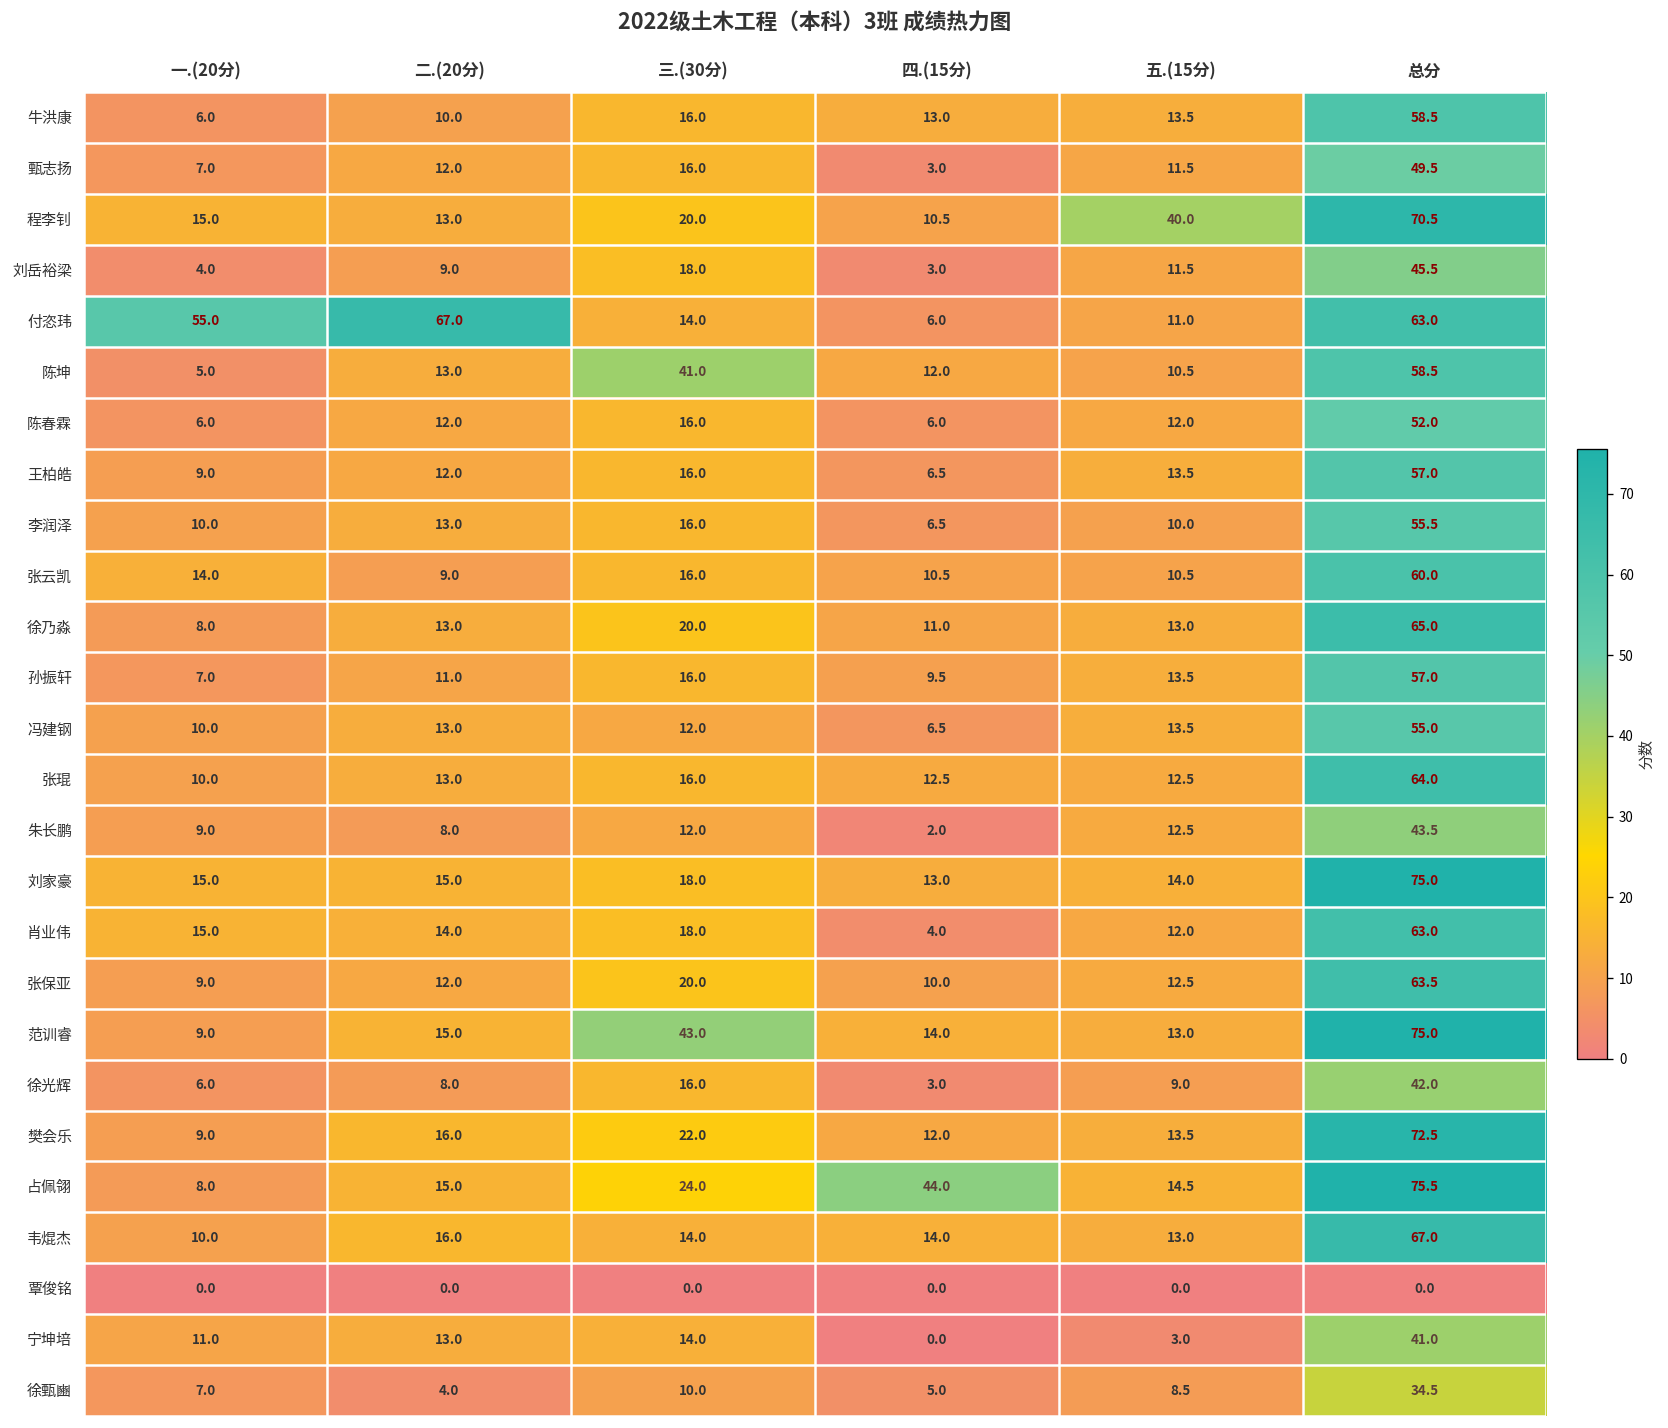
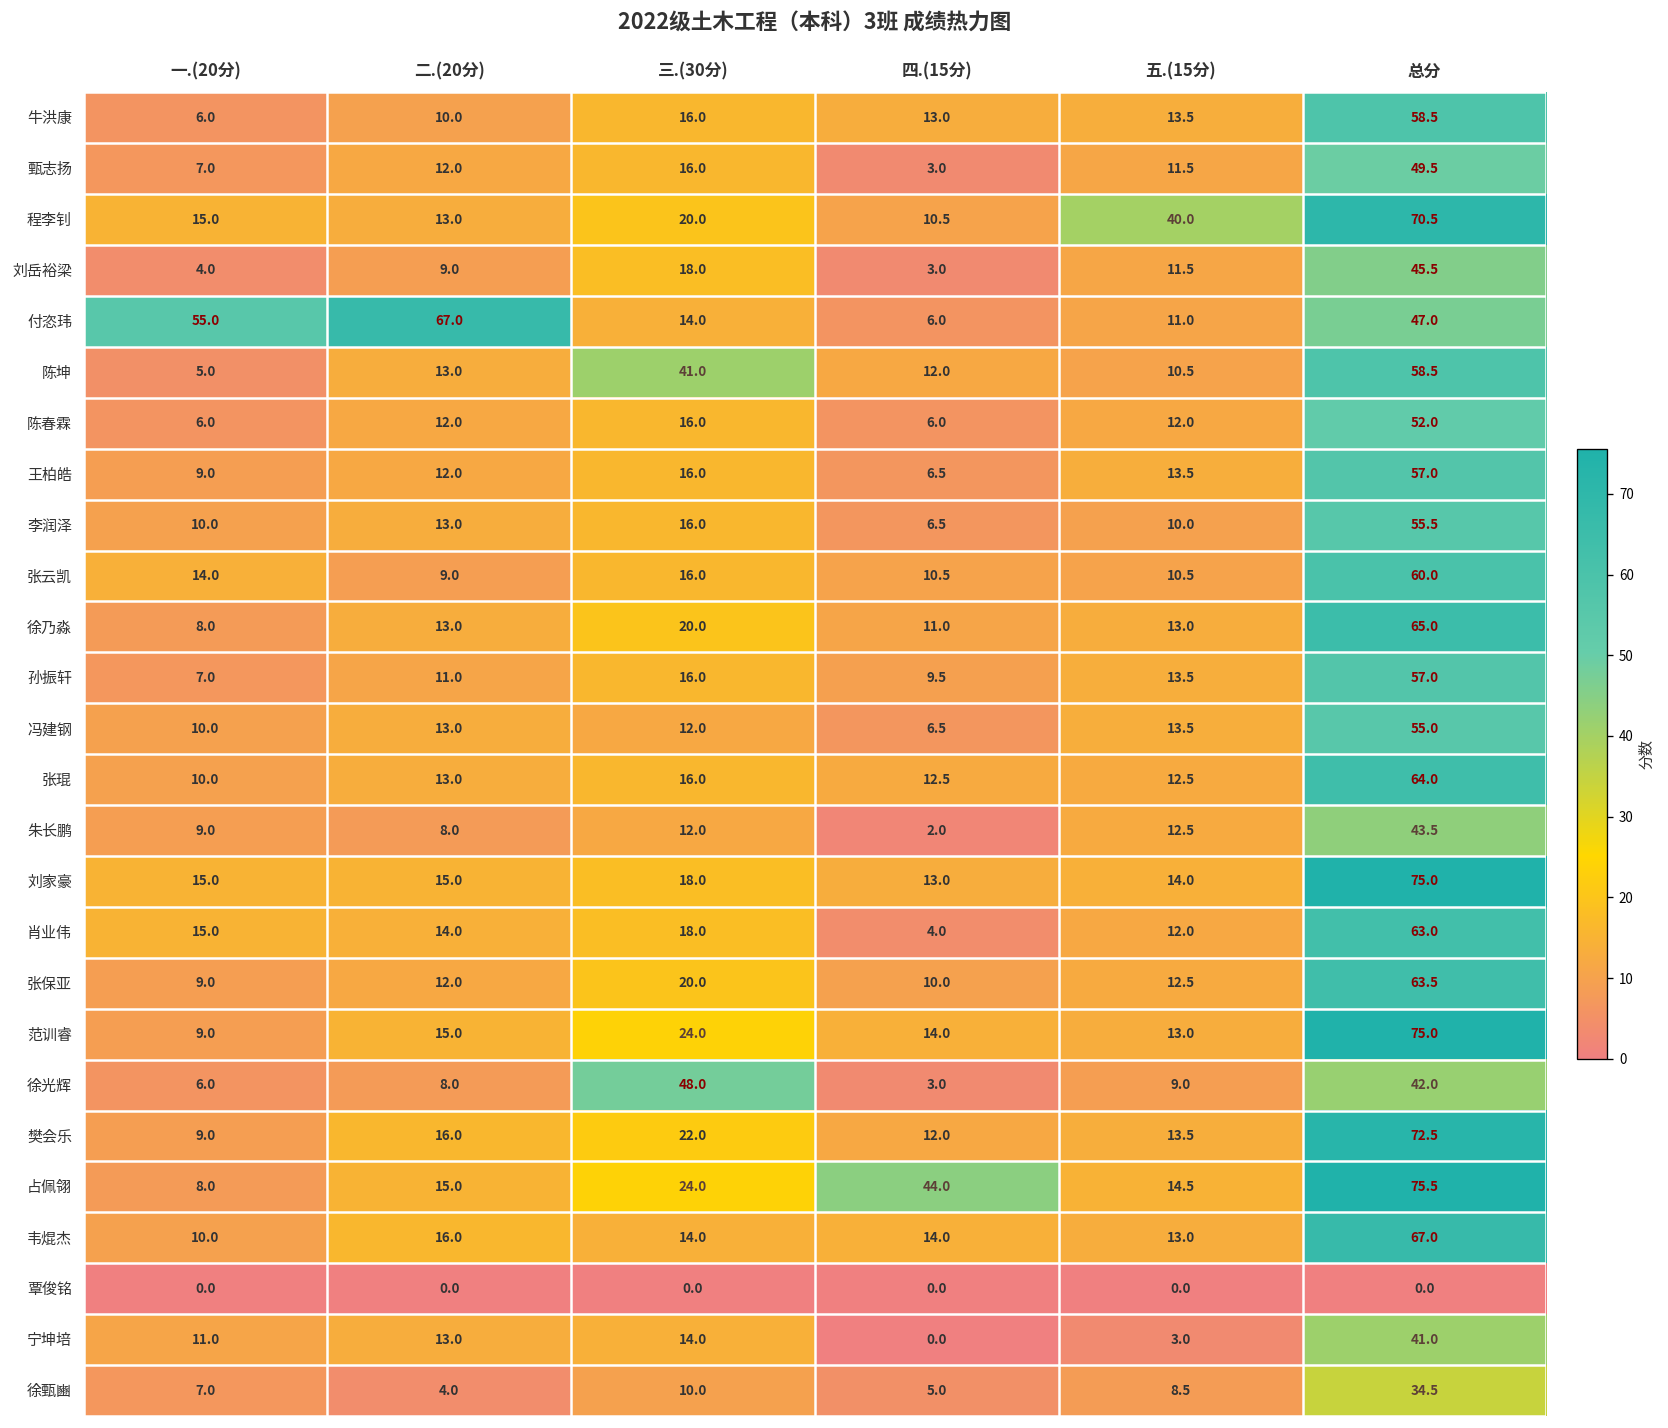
  {
    "牛洪康": {
      "一.(20分)": 6.0,
      "二.(20分)": 10.0,
      "三.(30分)": 16.0,
      "四.(15分)": 13.0,
      "五.(15分)": 13.5,
      "总分": 58.5
    },
    "甄志扬": {
      "一.(20分)": 7.0,
      "二.(20分)": 12.0,
      "三.(30分)": 16.0,
      "四.(15分)": 3.0,
      "五.(15分)": 11.5,
      "总分": 49.5
    },
    "程李钊": {
      "一.(20分)": 15.0,
      "二.(20分)": 13.0,
      "三.(30分)": 20.0,
      "四.(15分)": 10.5,
      "五.(15分)": 40.0,
      "总分": 70.5
    },
    "刘岳裕梁": {
      "一.(20分)": 4.0,
      "二.(20分)": 9.0,
      "三.(30分)": 18.0,
      "四.(15分)": 3.0,
      "五.(15分)": 11.5,
      "总分": 45.5
    },
    "付恣玮": {
      "一.(20分)": 55.0,
      "二.(20分)": 67.0,
      "三.(30分)": 14.0,
      "四.(15分)": 6.0,
      "五.(15分)": 11.0,
-     "总分": 63.0
+     "总分": 47.0
    },
    "陈坤": {
      "一.(20分)": 5.0,
      "二.(20分)": 13.0,
      "三.(30分)": 41.0,
      "四.(15分)": 12.0,
      "五.(15分)": 10.5,
      "总分": 58.5
    },
    "陈春霖": {
      "一.(20分)": 6.0,
      "二.(20分)": 12.0,
      "三.(30分)": 16.0,
      "四.(15分)": 6.0,
      "五.(15分)": 12.0,
      "总分": 52.0
    },
    "王柏皓": {
      "一.(20分)": 9.0,
      "二.(20分)": 12.0,
      "三.(30分)": 16.0,
      "四.(15分)": 6.5,
      "五.(15分)": 13.5,
      "总分": 57.0
    },
    "李润泽": {
      "一.(20分)": 10.0,
      "二.(20分)": 13.0,
      "三.(30分)": 16.0,
      "四.(15分)": 6.5,
      "五.(15分)": 10.0,
      "总分": 55.5
    },
    "张云凯": {
      "一.(20分)": 14.0,
      "二.(20分)": 9.0,
      "三.(30分)": 16.0,
      "四.(15分)": 10.5,
      "五.(15分)": 10.5,
      "总分": 60.0
    },
    "徐乃淼": {
      "一.(20分)": 8.0,
      "二.(20分)": 13.0,
      "三.(30分)": 20.0,
      "四.(15分)": 11.0,
      "五.(15分)": 13.0,
      "总分": 65.0
    },
    "孙振轩": {
      "一.(20分)": 7.0,
      "二.(20分)": 11.0,
      "三.(30分)": 16.0,
      "四.(15分)": 9.5,
      "五.(15分)": 13.5,
      "总分": 57.0
    },
    "冯建钢": {
      "一.(20分)": 10.0,
      "二.(20分)": 13.0,
      "三.(30分)": 12.0,
      "四.(15分)": 6.5,
      "五.(15分)": 13.5,
      "总分": 55.0
    },
    "张琨": {
      "一.(20分)": 10.0,
      "二.(20分)": 13.0,
      "三.(30分)": 16.0,
      "四.(15分)": 12.5,
      "五.(15分)": 12.5,
      "总分": 64.0
    },
    "朱长鹏": {
      "一.(20分)": 9.0,
      "二.(20分)": 8.0,
      "三.(30分)": 12.0,
      "四.(15分)": 2.0,
      "五.(15分)": 12.5,
      "总分": 43.5
    },
    "刘家豪": {
      "一.(20分)": 15.0,
      "二.(20分)": 15.0,
      "三.(30分)": 18.0,
      "四.(15分)": 13.0,
      "五.(15分)": 14.0,
      "总分": 75.0
    },
    "肖业伟": {
      "一.(20分)": 15.0,
      "二.(20分)": 14.0,
      "三.(30分)": 18.0,
      "四.(15分)": 4.0,
      "五.(15分)": 12.0,
      "总分": 63.0
    },
    "张保亚": {
      "一.(20分)": 9.0,
      "二.(20分)": 12.0,
      "三.(30分)": 20.0,
      "四.(15分)": 10.0,
      "五.(15分)": 12.5,
      "总分": 63.5
    },
    "范训睿": {
      "一.(20分)": 9.0,
      "二.(20分)": 15.0,
-     "三.(30分)": 43.0,
+     "三.(30分)": 24.0,
      "四.(15分)": 14.0,
      "五.(15分)": 13.0,
      "总分": 75.0
    },
    "徐光辉": {
      "一.(20分)": 6.0,
      "二.(20分)": 8.0,
-     "三.(30分)": 16.0,
+     "三.(30分)": 48.0,
      "四.(15分)": 3.0,
      "五.(15分)": 9.0,
      "总分": 42.0
    },
    "樊会乐": {
      "一.(20分)": 9.0,
      "二.(20分)": 16.0,
      "三.(30分)": 22.0,
      "四.(15分)": 12.0,
      "五.(15分)": 13.5,
      "总分": 72.5
    },
    "占佩翎": {
      "一.(20分)": 8.0,
      "二.(20分)": 15.0,
      "三.(30分)": 24.0,
      "四.(15分)": 44.0,
      "五.(15分)": 14.5,
      "总分": 75.5
    },
    "韦焜杰": {
      "一.(20分)": 10.0,
      "二.(20分)": 16.0,
      "三.(30分)": 14.0,
      "四.(15分)": 14.0,
      "五.(15分)": 13.0,
      "总分": 67.0
    },
    "覃俊铭": {
      "一.(20分)": 0.0,
      "二.(20分)": 0.0,
      "三.(30分)": 0.0,
      "四.(15分)": 0.0,
      "五.(15分)": 0.0,
      "总分": 0.0
    },
    "宁坤培": {
      "一.(20分)": 11.0,
      "二.(20分)": 13.0,
      "三.(30分)": 14.0,
      "四.(15分)": 0.0,
      "五.(15分)": 3.0,
      "总分": 41.0
    },
    "徐甄豳": {
      "一.(20分)": 7.0,
      "二.(20分)": 4.0,
      "三.(30分)": 10.0,
      "四.(15分)": 5.0,
      "五.(15分)": 8.5,
      "总分": 34.5
    }
  }
